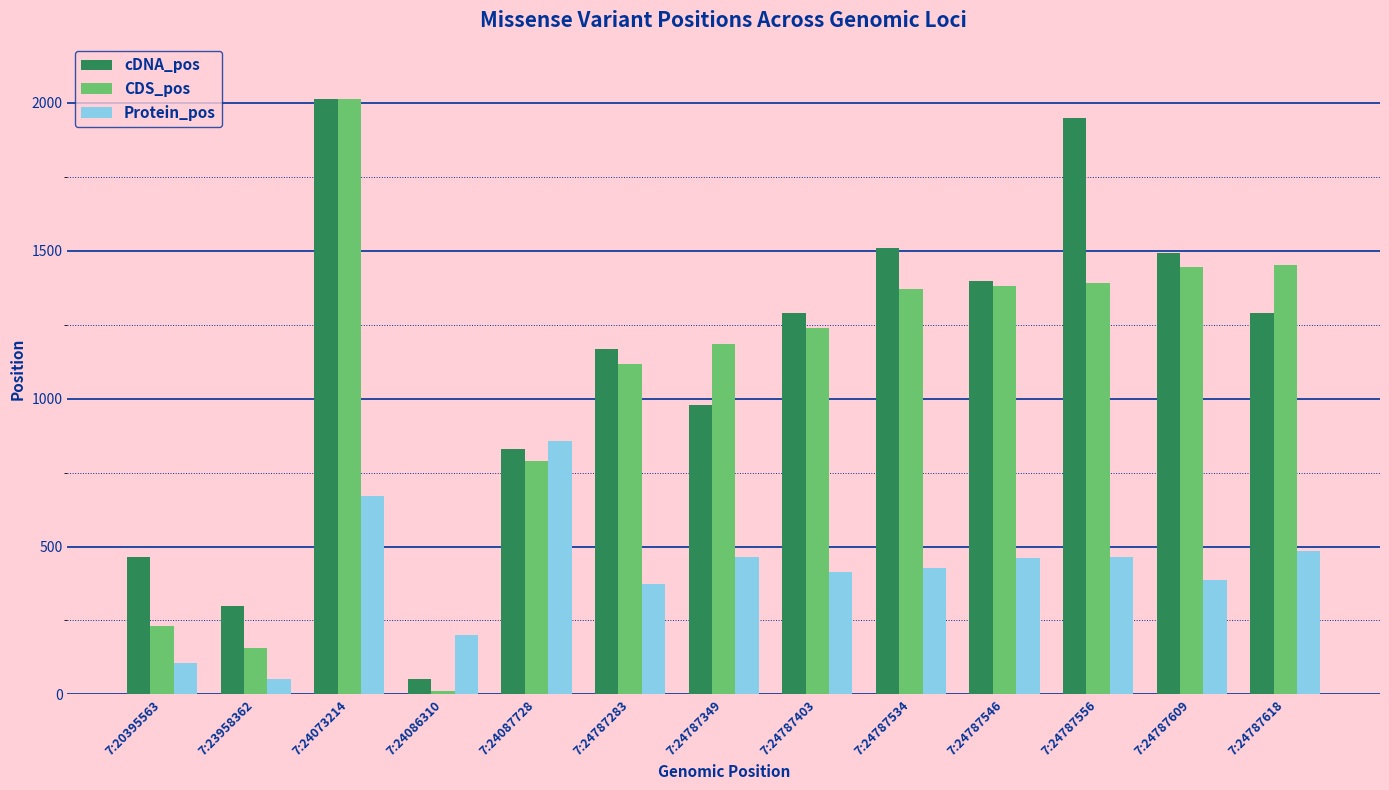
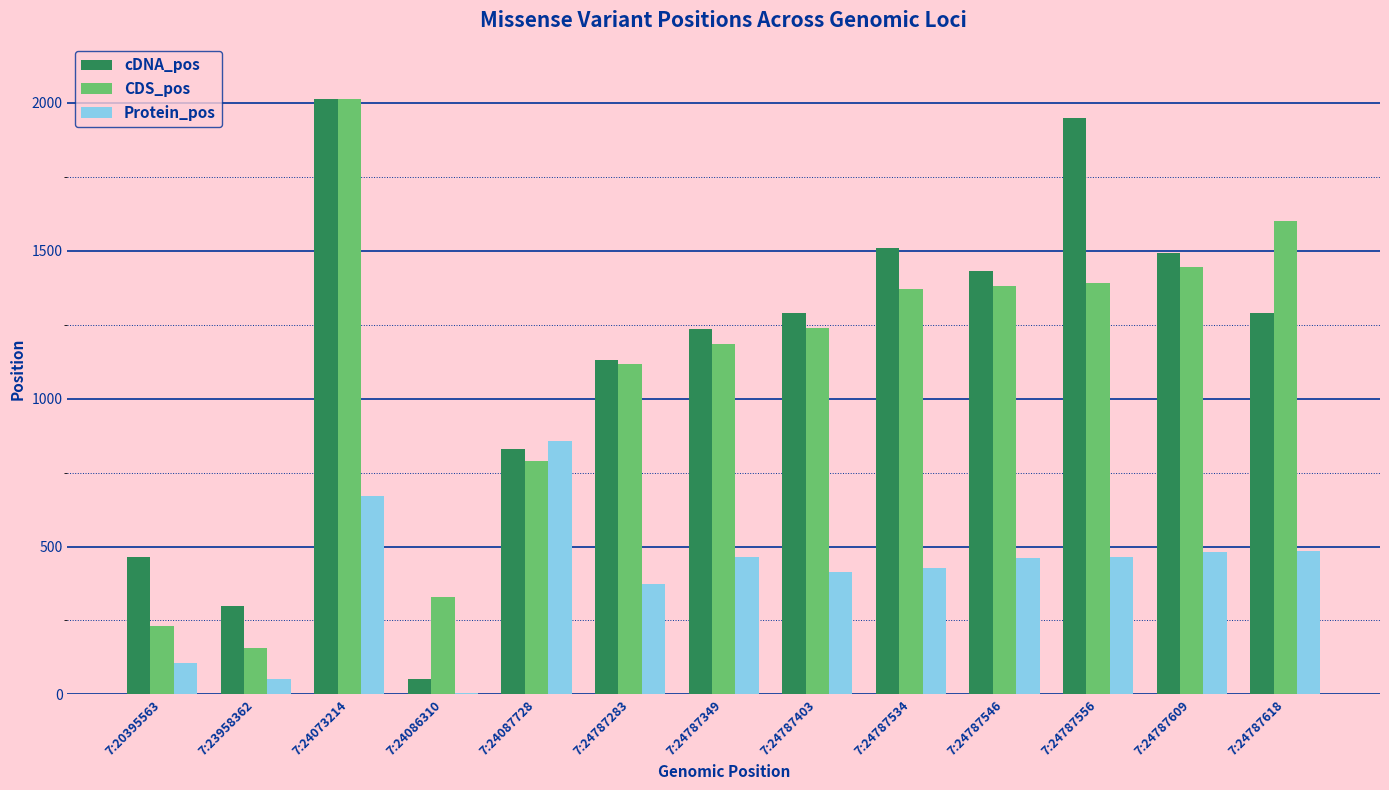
  {
    "cDNA_pos": {
      "7:20395563": 460,
      "7:23958362": 300,
      "7:24073214": 2010,
      "7:24086310": 50,
      "7:24087728": 830,
-     "7:24787283": 1170,
-     "7:24787349": 980,
+     "7:24787283": 1130,
+     "7:24787349": 1230,
      "7:24787403": 1290,
      "7:24787534": 1510,
-     "7:24787546": 1400,
+     "7:24787546": 1430,
      "7:24787556": 1950,
      "7:24787609": 1490,
      "7:24787618": 1290
    },
    "CDS_pos": {
      "7:20395563": 230,
      "7:23958362": 160,
      "7:24073214": 2010,
-     "7:24086310": 10,
+     "7:24086310": 330,
      "7:24087728": 790,
      "7:24787283": 1120,
      "7:24787349": 1180,
      "7:24787403": 1240,
      "7:24787534": 1370,
      "7:24787546": 1380,
      "7:24787556": 1390,
      "7:24787609": 1440,
-     "7:24787618": 1450
+     "7:24787618": 1600
    },
    "Protein_pos": {
      "7:20395563": 110,
      "7:23958362": 50,
      "7:24073214": 670,
-     "7:24086310": 200,
+     "7:24086310": 10,
      "7:24087728": 860,
      "7:24787283": 370,
      "7:24787349": 460,
      "7:24787403": 410,
      "7:24787534": 430,
      "7:24787546": 460,
      "7:24787556": 460,
-     "7:24787609": 390,
+     "7:24787609": 480,
      "7:24787618": 490
    }
  }
